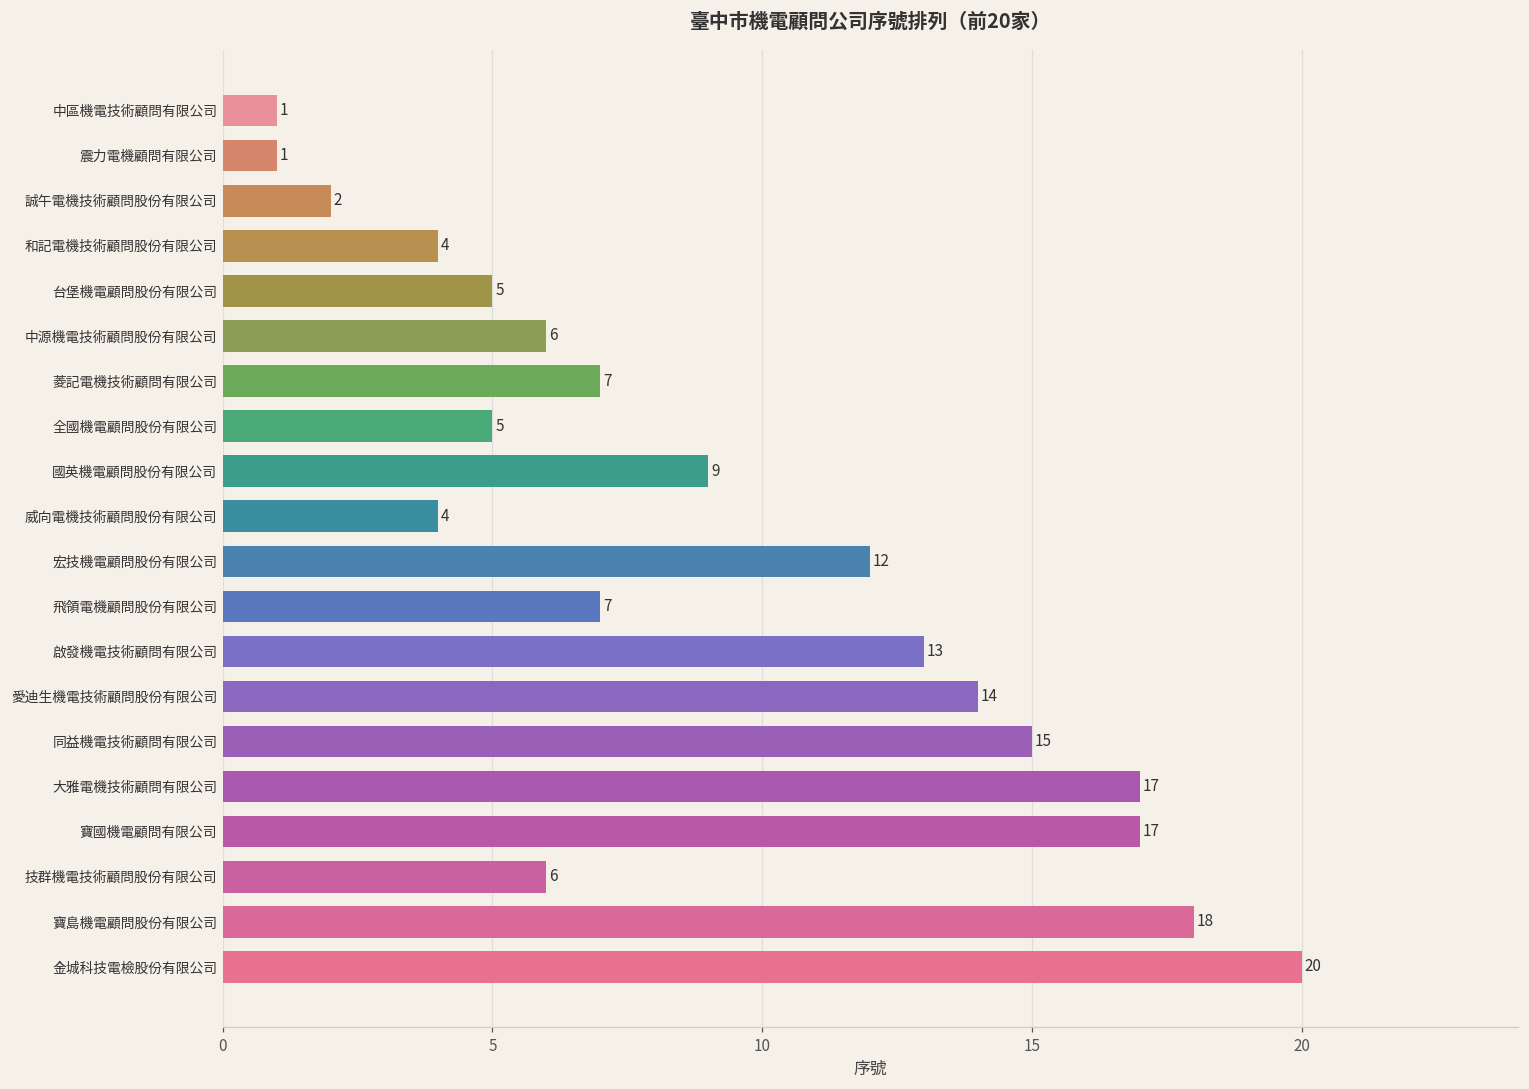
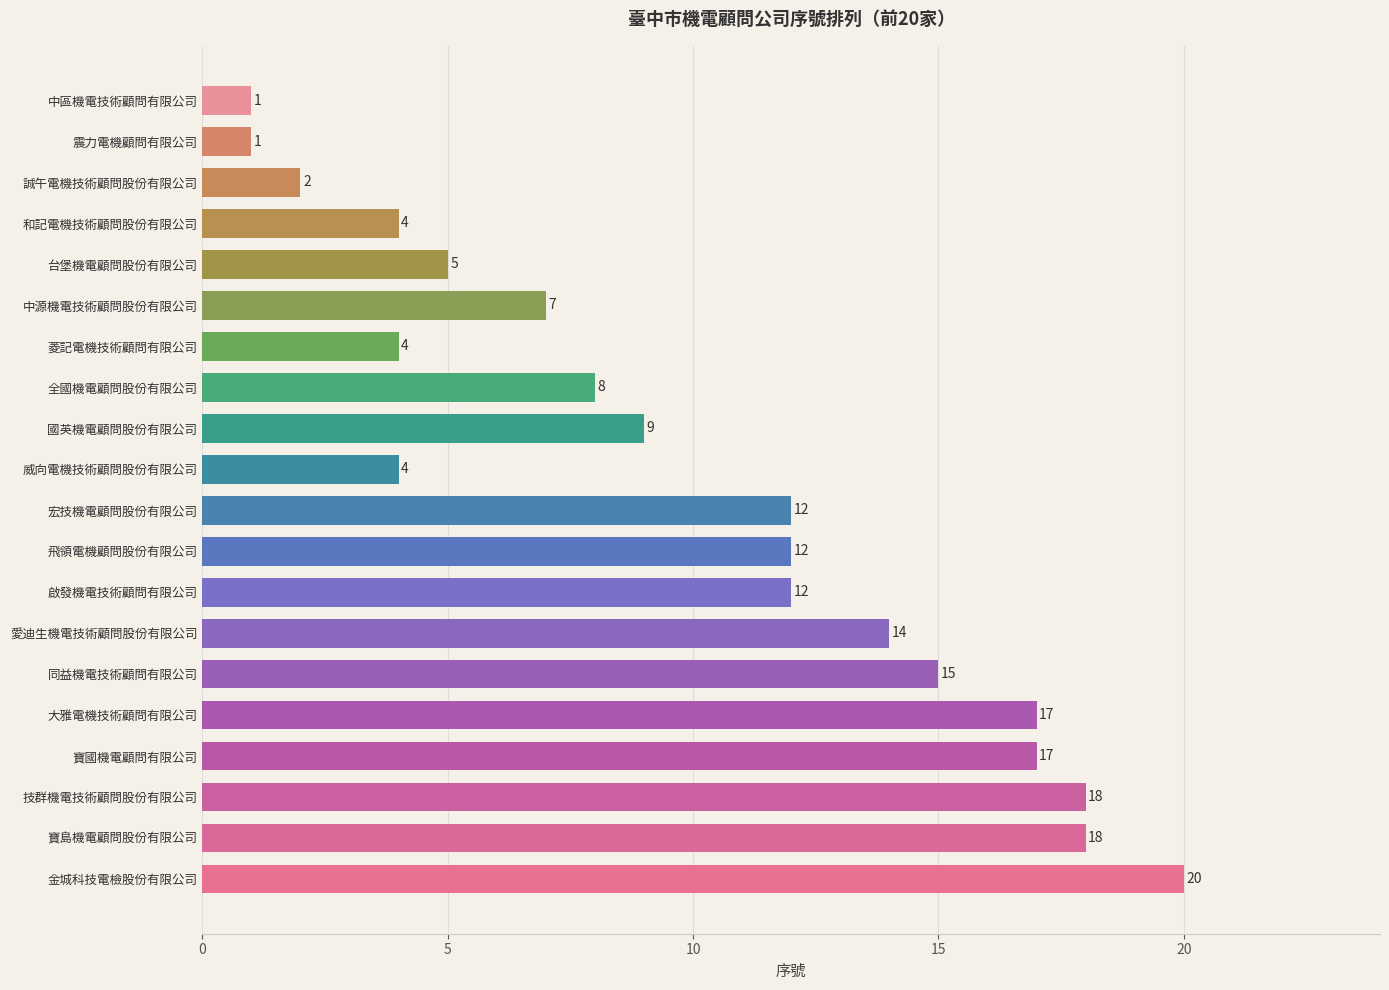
  {
    "中區機電技術顧問有限公司": 1,
    "震力電機顧問有限公司": 1,
    "誠午電機技術顧問股份有限公司": 2,
    "和記電機技術顧問股份有限公司": 4,
    "台堡機電顧問股份有限公司": 5,
-   "中源機電技術顧問股份有限公司": 6,
-   "菱記電機技術顧問有限公司": 7,
-   "全國機電顧問股份有限公司": 5,
+   "中源機電技術顧問股份有限公司": 7,
+   "菱記電機技術顧問有限公司": 4,
+   "全國機電顧問股份有限公司": 8,
    "國英機電顧問股份有限公司": 9,
    "威向電機技術顧問股份有限公司": 4,
    "宏技機電顧問股份有限公司": 12,
-   "飛領電機顧問股份有限公司": 7,
-   "啟發機電技術顧問有限公司": 13,
+   "飛領電機顧問股份有限公司": 12,
+   "啟發機電技術顧問有限公司": 12,
    "愛迪生機電技術顧問股份有限公司": 14,
    "同益機電技術顧問有限公司": 15,
    "大雅電機技術顧問有限公司": 17,
    "寶國機電顧問有限公司": 17,
-   "技群機電技術顧問股份有限公司": 6,
+   "技群機電技術顧問股份有限公司": 18,
    "寶島機電顧問股份有限公司": 18,
    "金城科技電檢股份有限公司": 20
  }
